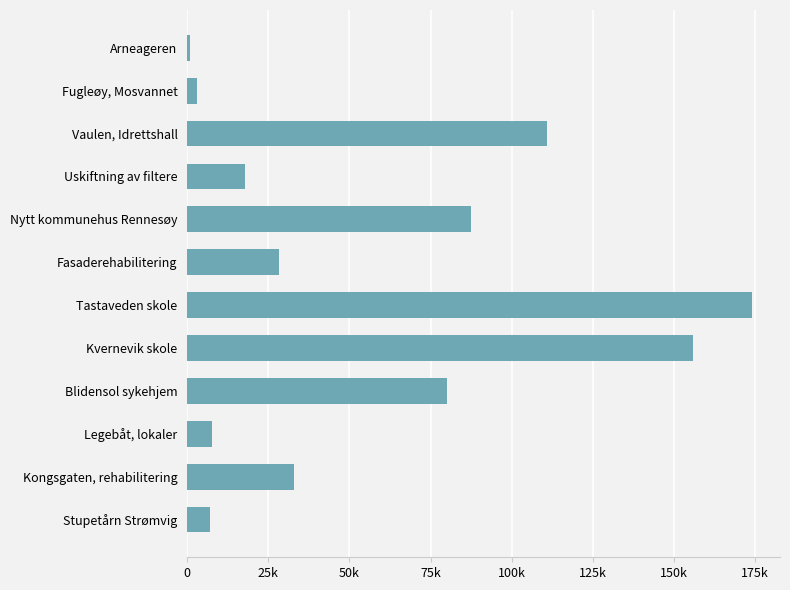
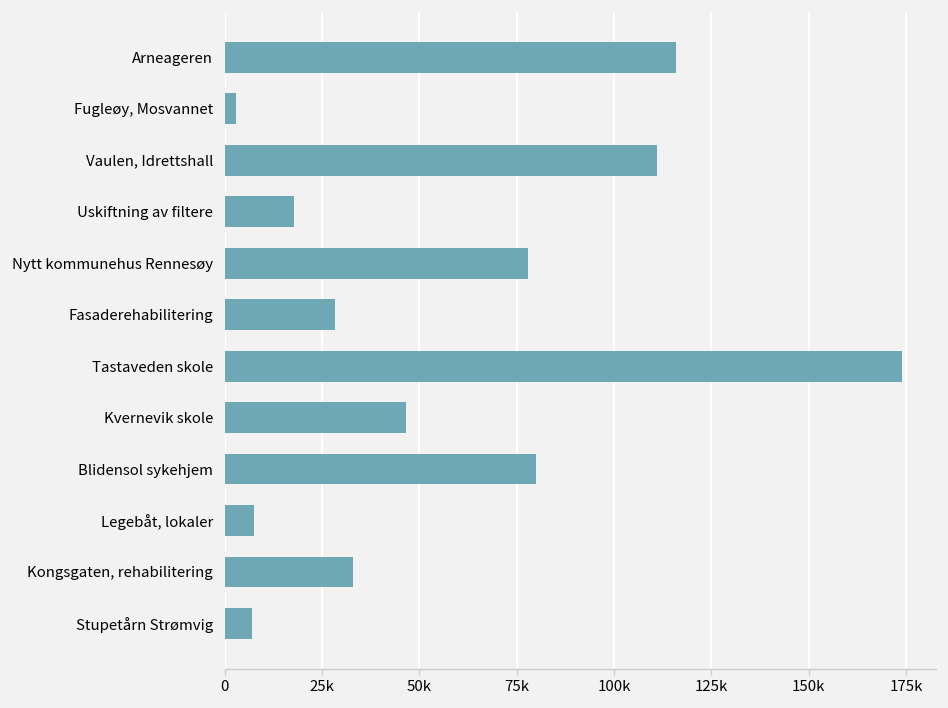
  {
-   "Arneageren": 1000,
+   "Arneageren": 116000,
    "Fugleøy, Mosvannet": 3000,
    "Vaulen, Idrettshall": 111000,
    "Uskiftning av filtere": 18000,
-   "Nytt kommunehus Rennesøy": 87000,
+   "Nytt kommunehus Rennesøy": 78000,
    "Fasaderehabilitering": 28000,
    "Tastaveden skole": 174000,
-   "Kvernevik skole": 156000,
+   "Kvernevik skole": 47000,
    "Blidensol sykehjem": 80000,
    "Legebåt, lokaler": 8000,
    "Kongsgaten, rehabilitering": 33000,
    "Stupetårn Strømvig": 7000
  }
